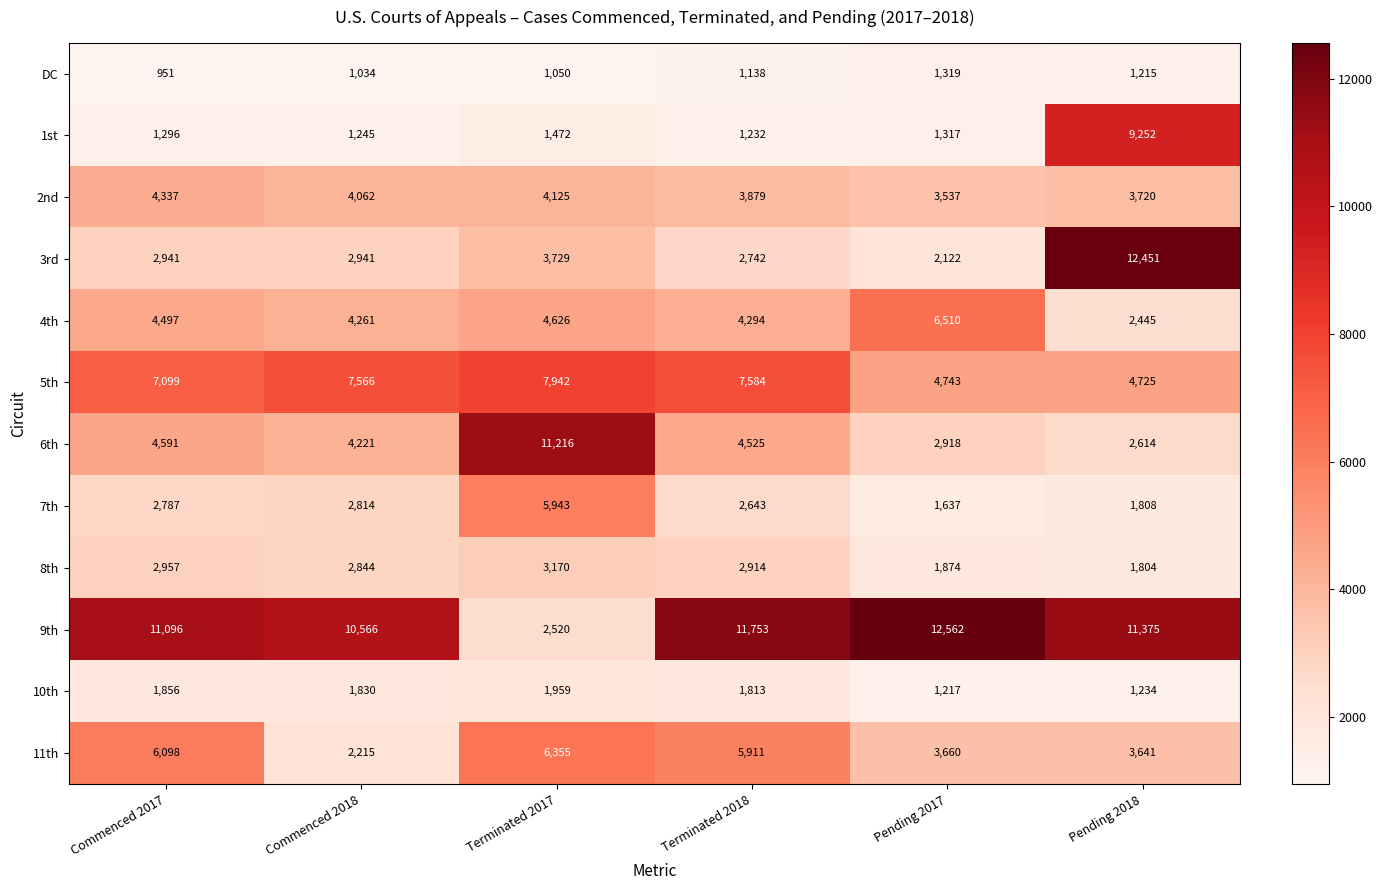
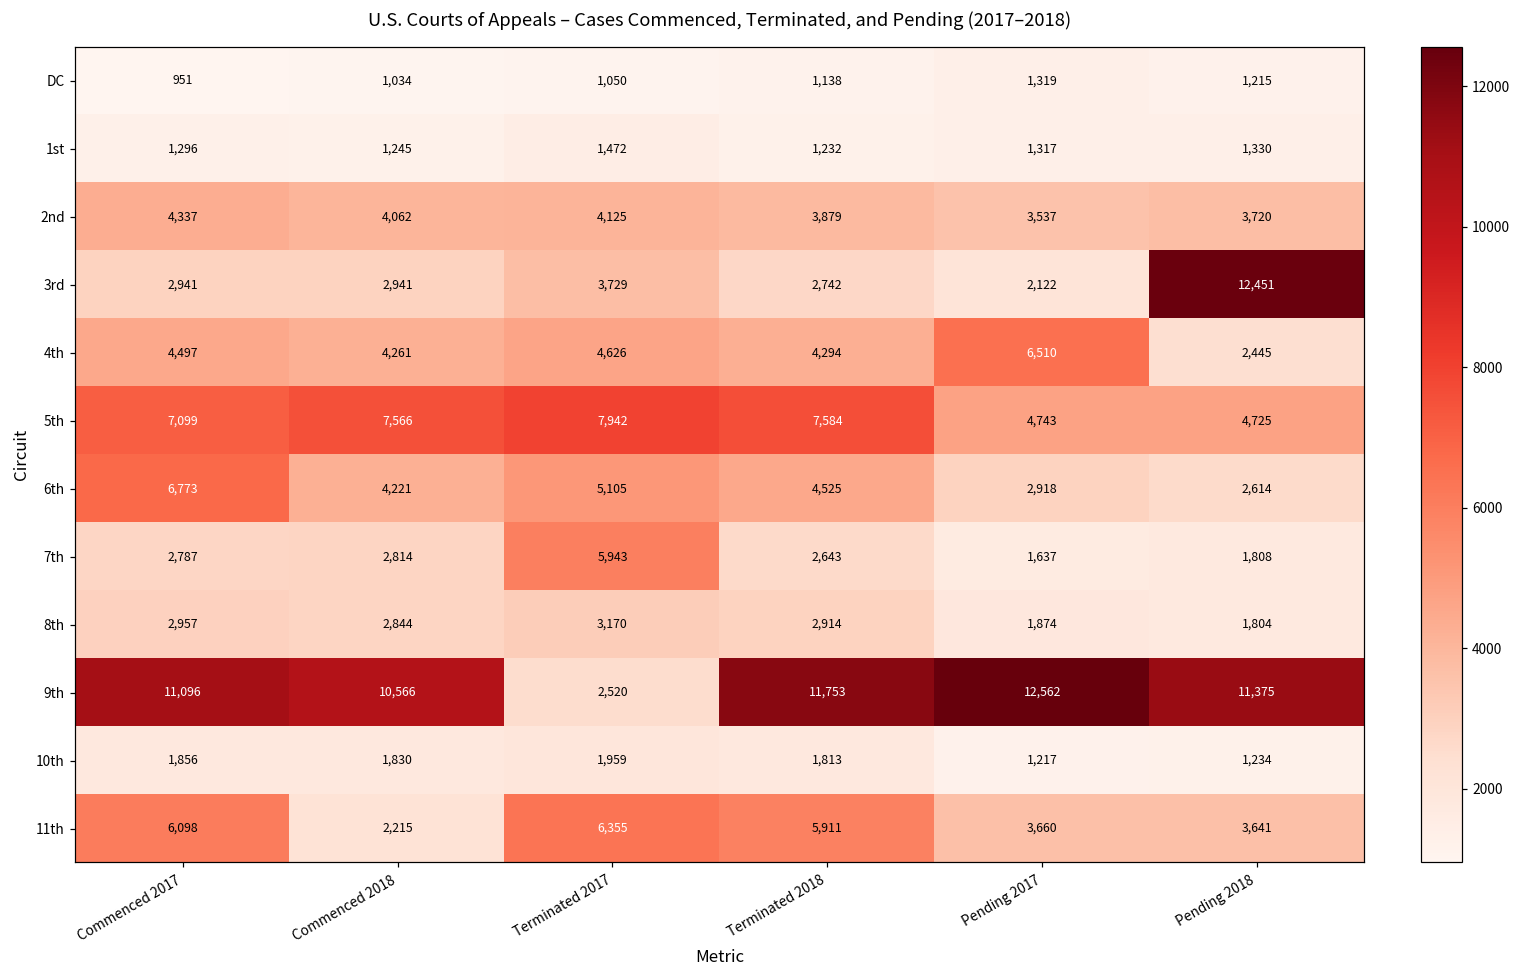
  {
    "DC": {
      "Commenced 2017": "951",
      "Commenced 2018": "1,034",
      "Terminated 2017": "1,050",
      "Terminated 2018": "1,138",
      "Pending 2017": "1,319",
      "Pending 2018": "1,215"
    },
    "1st": {
      "Commenced 2017": "1,296",
      "Commenced 2018": "1,245",
      "Terminated 2017": "1,472",
      "Terminated 2018": "1,232",
      "Pending 2017": "1,317",
-     "Pending 2018": "9,252"
+     "Pending 2018": "1,330"
    },
    "2nd": {
      "Commenced 2017": "4,337",
      "Commenced 2018": "4,062",
      "Terminated 2017": "4,125",
      "Terminated 2018": "3,879",
      "Pending 2017": "3,537",
      "Pending 2018": "3,720"
    },
    "3rd": {
      "Commenced 2017": "2,941",
      "Commenced 2018": "2,941",
      "Terminated 2017": "3,729",
      "Terminated 2018": "2,742",
      "Pending 2017": "2,122",
      "Pending 2018": "12,451"
    },
    "4th": {
      "Commenced 2017": "4,497",
      "Commenced 2018": "4,261",
      "Terminated 2017": "4,626",
      "Terminated 2018": "4,294",
      "Pending 2017": "6,510",
      "Pending 2018": "2,445"
    },
    "5th": {
      "Commenced 2017": "7,099",
      "Commenced 2018": "7,566",
      "Terminated 2017": "7,942",
      "Terminated 2018": "7,584",
      "Pending 2017": "4,743",
      "Pending 2018": "4,725"
    },
    "6th": {
-     "Commenced 2017": "4,591",
+     "Commenced 2017": "6,773",
      "Commenced 2018": "4,221",
-     "Terminated 2017": "11,216",
+     "Terminated 2017": "5,105",
      "Terminated 2018": "4,525",
      "Pending 2017": "2,918",
      "Pending 2018": "2,614"
    },
    "7th": {
      "Commenced 2017": "2,787",
      "Commenced 2018": "2,814",
      "Terminated 2017": "5,943",
      "Terminated 2018": "2,643",
      "Pending 2017": "1,637",
      "Pending 2018": "1,808"
    },
    "8th": {
      "Commenced 2017": "2,957",
      "Commenced 2018": "2,844",
      "Terminated 2017": "3,170",
      "Terminated 2018": "2,914",
      "Pending 2017": "1,874",
      "Pending 2018": "1,804"
    },
    "9th": {
      "Commenced 2017": "11,096",
      "Commenced 2018": "10,566",
      "Terminated 2017": "2,520",
      "Terminated 2018": "11,753",
      "Pending 2017": "12,562",
      "Pending 2018": "11,375"
    },
    "10th": {
      "Commenced 2017": "1,856",
      "Commenced 2018": "1,830",
      "Terminated 2017": "1,959",
      "Terminated 2018": "1,813",
      "Pending 2017": "1,217",
      "Pending 2018": "1,234"
    },
    "11th": {
      "Commenced 2017": "6,098",
      "Commenced 2018": "2,215",
      "Terminated 2017": "6,355",
      "Terminated 2018": "5,911",
      "Pending 2017": "3,660",
      "Pending 2018": "3,641"
    }
  }
